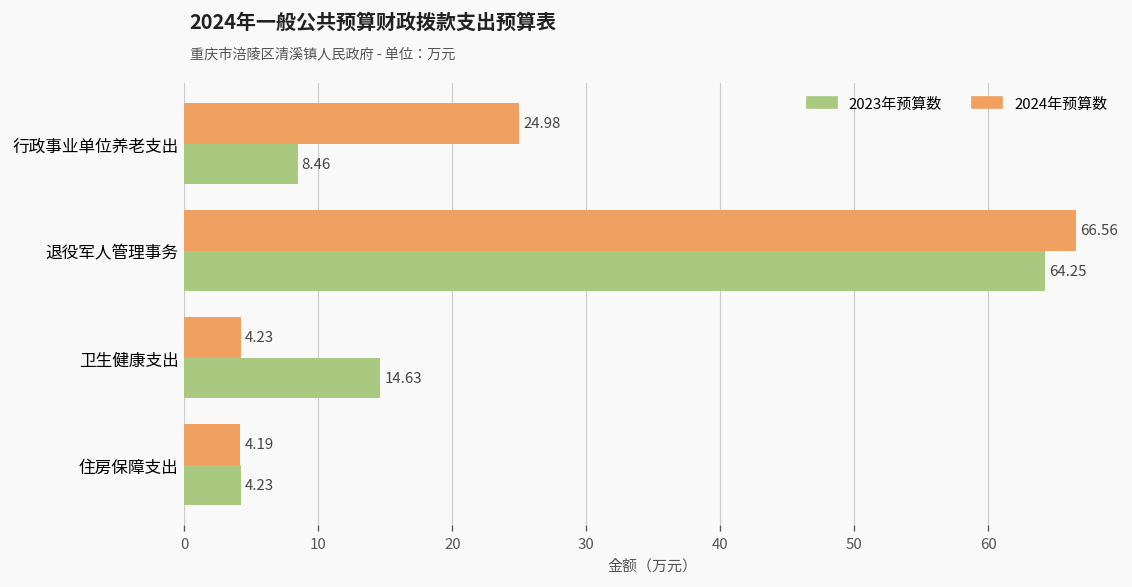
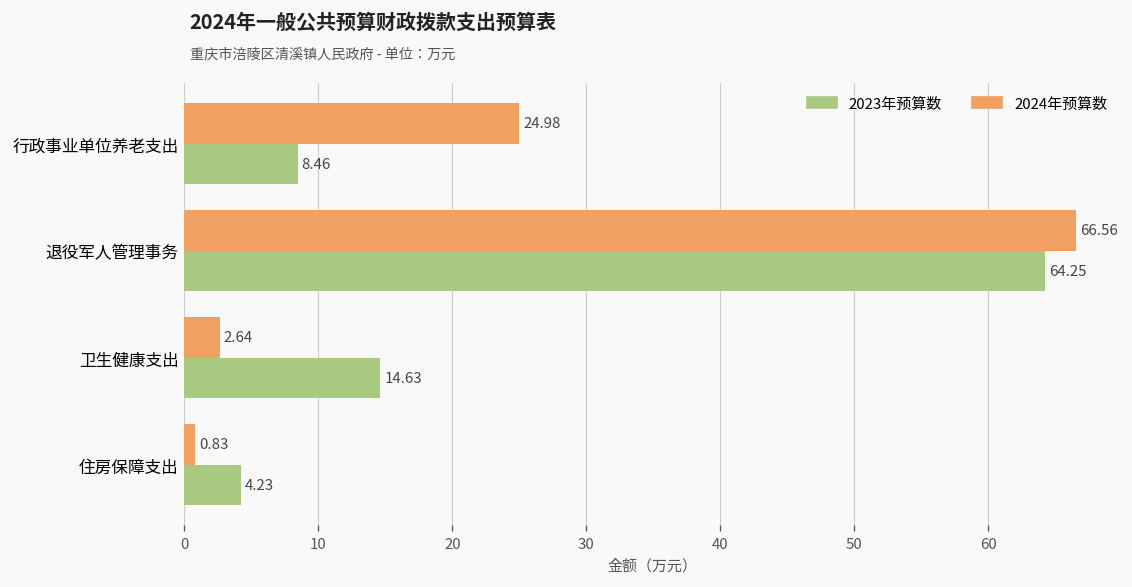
  {
    "2023年预算数": {
      "行政事业单位养老支出": 8.46,
      "退役军人管理事务": 64.25,
      "卫生健康支出": 14.63,
      "住房保障支出": 4.23
    },
    "2024年预算数": {
      "行政事业单位养老支出": 24.98,
      "退役军人管理事务": 66.56,
-     "卫生健康支出": 4.23,
-     "住房保障支出": 4.19
+     "卫生健康支出": 2.64,
+     "住房保障支出": 0.83
    }
  }
